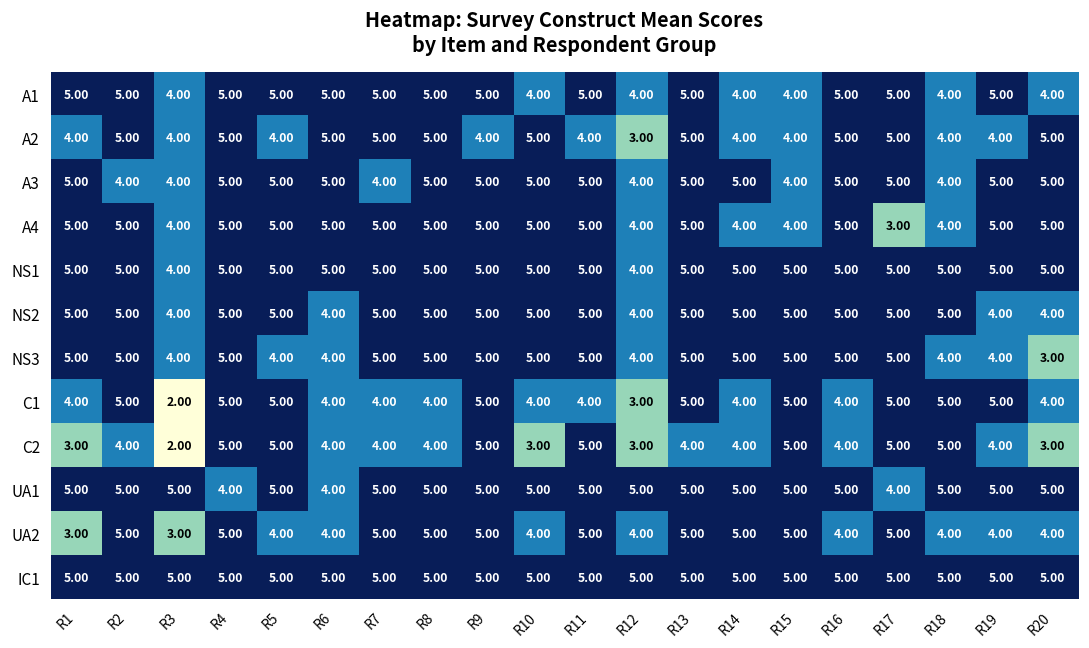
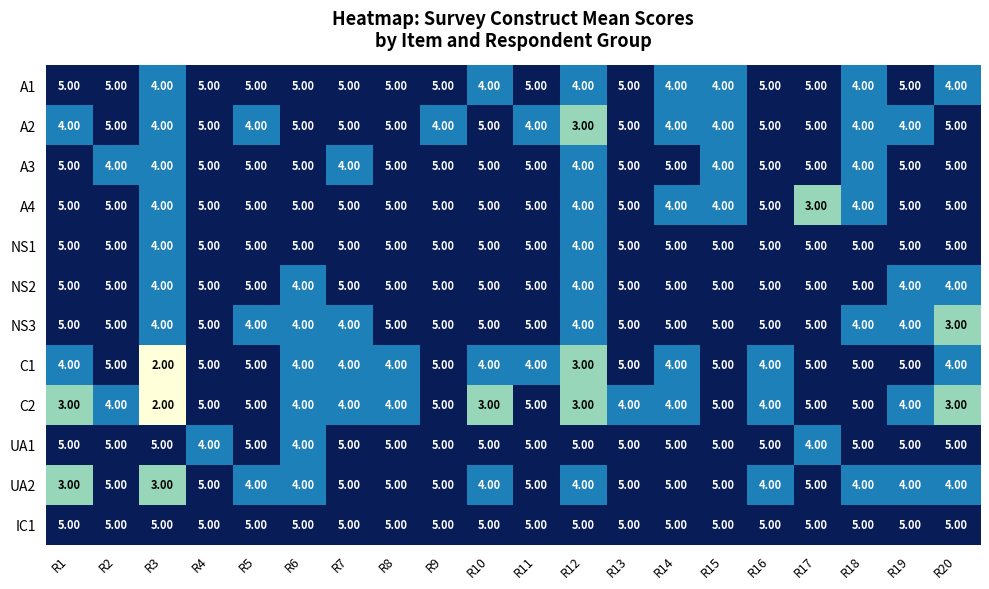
  {
    "NS3": {
      "R1": 5.00,
      "R2": 5.00,
      "R3": 4.00,
      "R4": 5.00,
      "R5": 4.00,
      "R6": 4.00,
-     "R7": 5.00,
+     "R7": 4.00,
      "R8": 5.00,
      "R9": 5.00,
      "R10": 5.00,
      "R11": 5.00,
      "R12": 4.00,
      "R13": 5.00,
      "R14": 5.00,
      "R15": 5.00,
      "R16": 5.00,
      "R17": 5.00,
      "R18": 4.00,
      "R19": 4.00,
      "R20": 3.00
    }
  }
